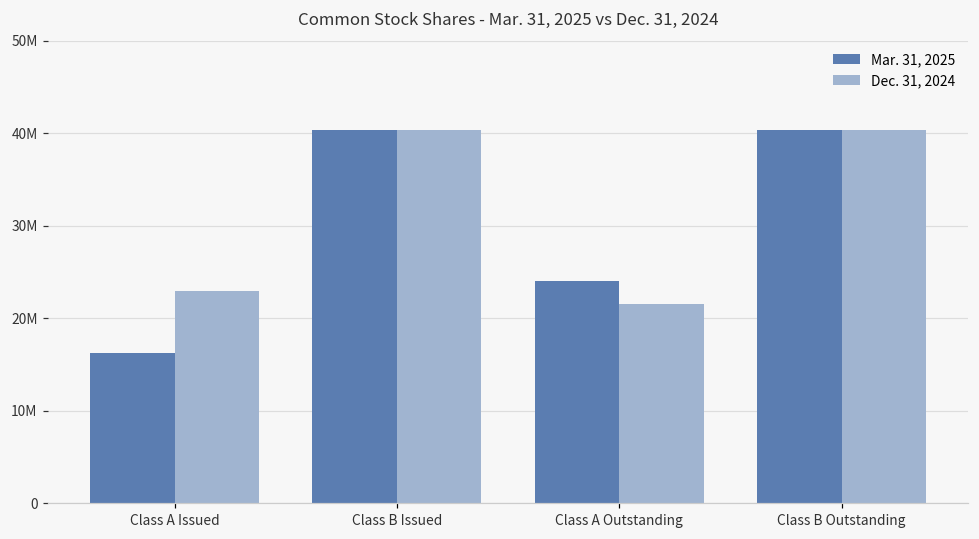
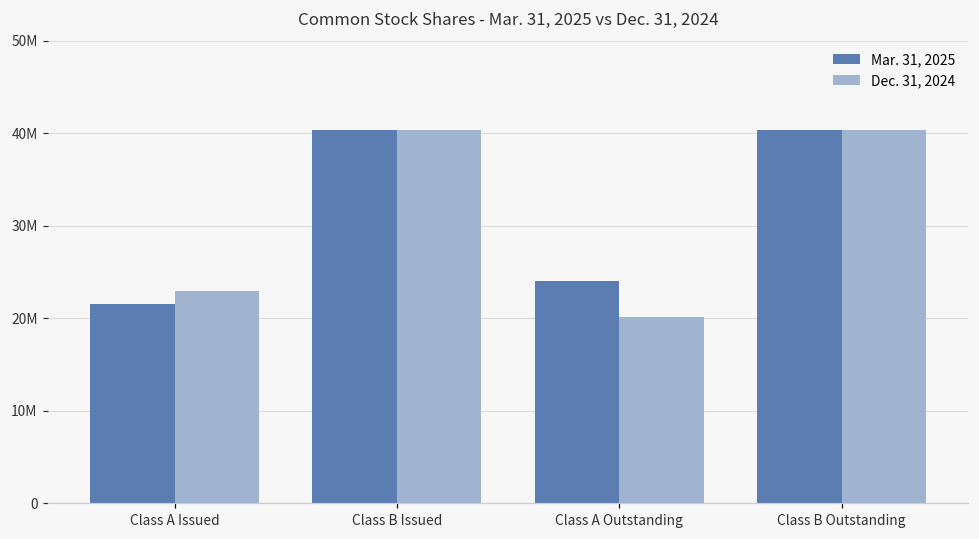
  {
    "Mar. 31, 2025": {
-     "Class A Issued": 16000000,
+     "Class A Issued": 22000000,
      "Class B Issued": 40000000,
      "Class A Outstanding": 24000000,
      "Class B Outstanding": 40000000
    },
    "Dec. 31, 2024": {
      "Class A Issued": 23000000,
      "Class B Issued": 40000000,
-     "Class A Outstanding": 22000000,
+     "Class A Outstanding": 20000000,
      "Class B Outstanding": 40000000
    }
  }
